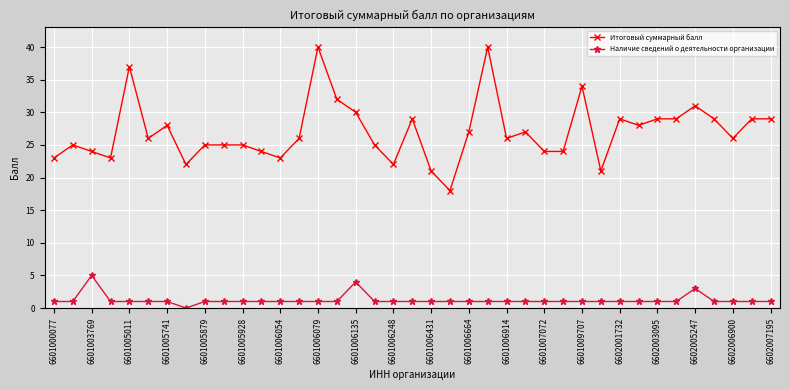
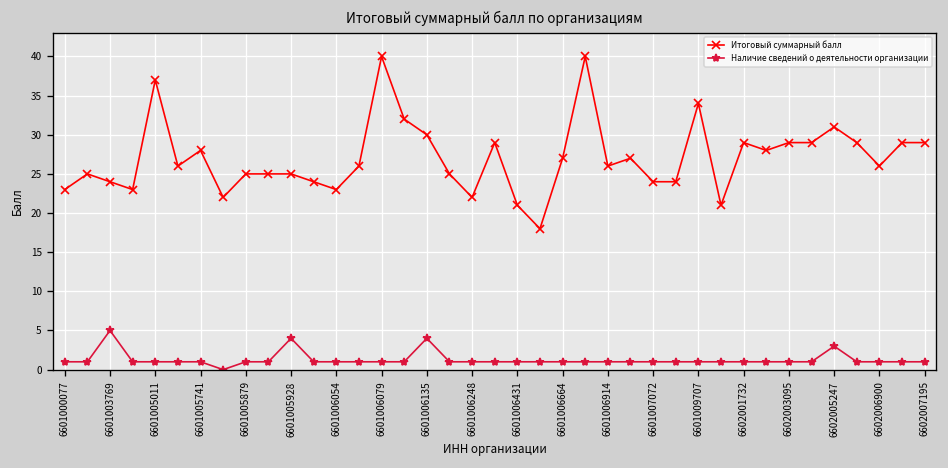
  {
    "Итоговый суммарный балл": {
      "6601000077": 23,
      "6601003769": 24,
      "6601005011": 37,
      "6601005741": 28,
      "6601005879": 25,
      "6601005928": 25,
      "6601006054": 23,
      "6601006079": 40,
      "6601006135": 30,
      "6601006248": 22,
      "6601006431": 21,
      "6601006664": 27,
      "6601006914": 26,
      "6601007072": 24,
      "6601009707": 34,
      "6602001732": 29,
      "6602003095": 29,
      "6602005247": 31,
      "6602006900": 26,
      "6602007195": 29
    },
    "Наличие сведений о деятельности организации": {
      "6601000077": 1,
      "6601003769": 5,
      "6601005011": 1,
      "6601005741": 1,
      "6601005879": 1,
-     "6601005928": 1,
+     "6601005928": 4,
      "6601006054": 1,
      "6601006079": 1,
      "6601006135": 4,
      "6601006248": 1,
      "6601006431": 1,
      "6601006664": 1,
      "6601006914": 1,
      "6601007072": 1,
      "6601009707": 1,
      "6602001732": 1,
      "6602003095": 1,
      "6602005247": 3,
      "6602006900": 1,
      "6602007195": 1
    }
  }
